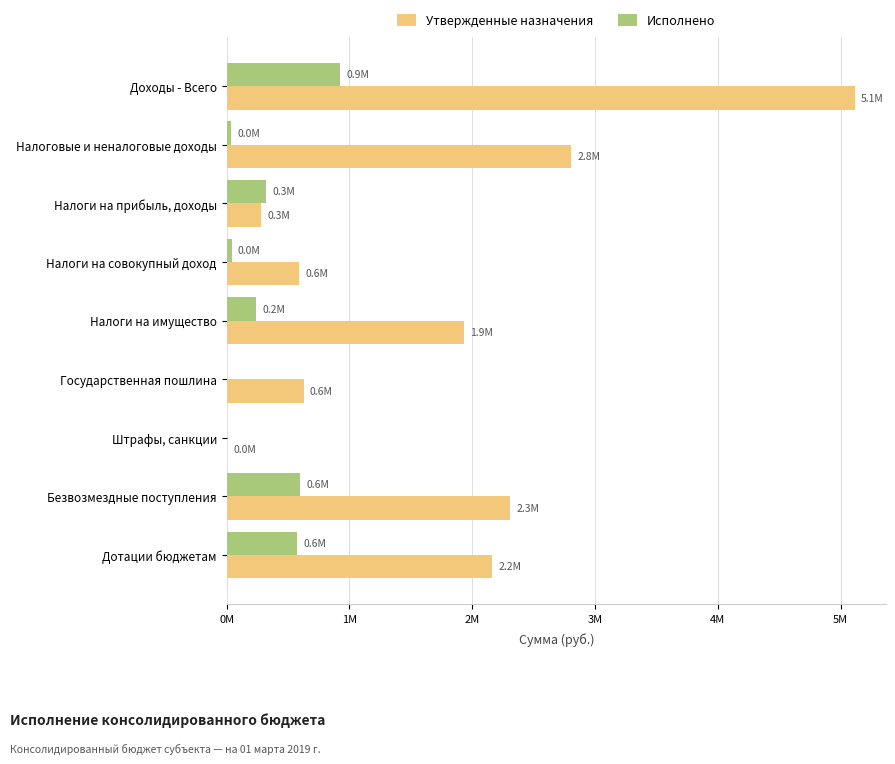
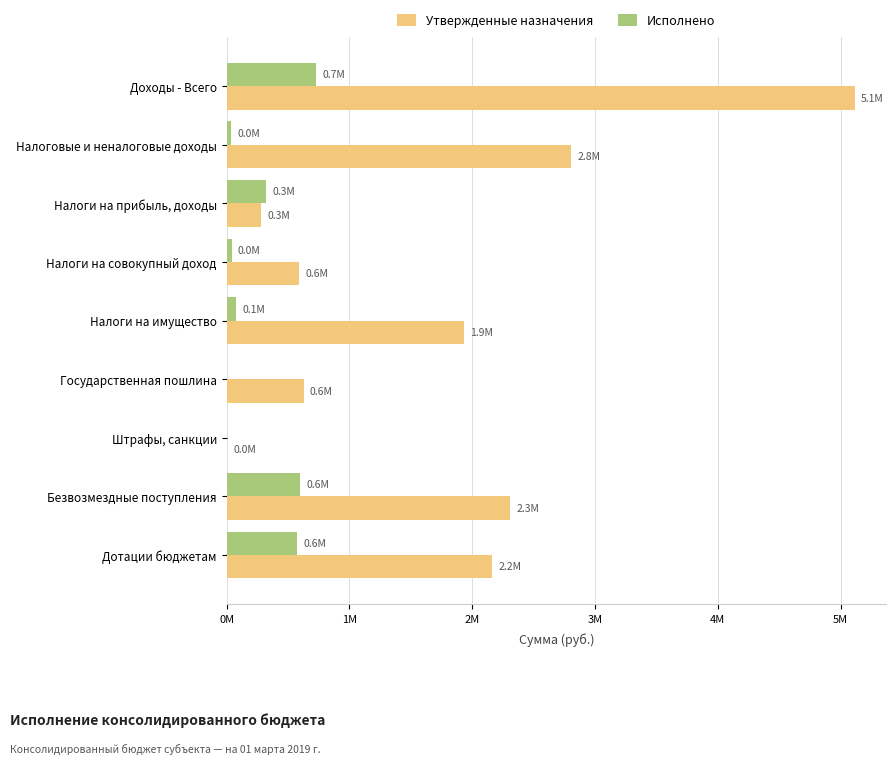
  {
    "Утвержденные назначения": {
      "Доходы - Всего": "5.1M",
      "Налоговые и неналоговые доходы": "2.8M",
      "Налоги на прибыль, доходы": "0.3M",
      "Налоги на совокупный доход": "0.6M",
      "Налоги на имущество": "1.9M",
      "Государственная пошлина": "0.6M",
      "Безвозмездные поступления": "2.3M",
      "Дотации бюджетам": "2.2M"
    },
    "Исполнено": {
-     "Доходы - Всего": "0.9M",
+     "Доходы - Всего": "0.7M",
      "Налоги на прибыль, доходы": "0.3M",
-     "Налоги на имущество": "0.2M",
+     "Налоги на имущество": "0.1M",
      "Штрафы, санкции": "0.0M",
      "Безвозмездные поступления": "0.6M",
      "Дотации бюджетам": "0.6M"
    }
  }
